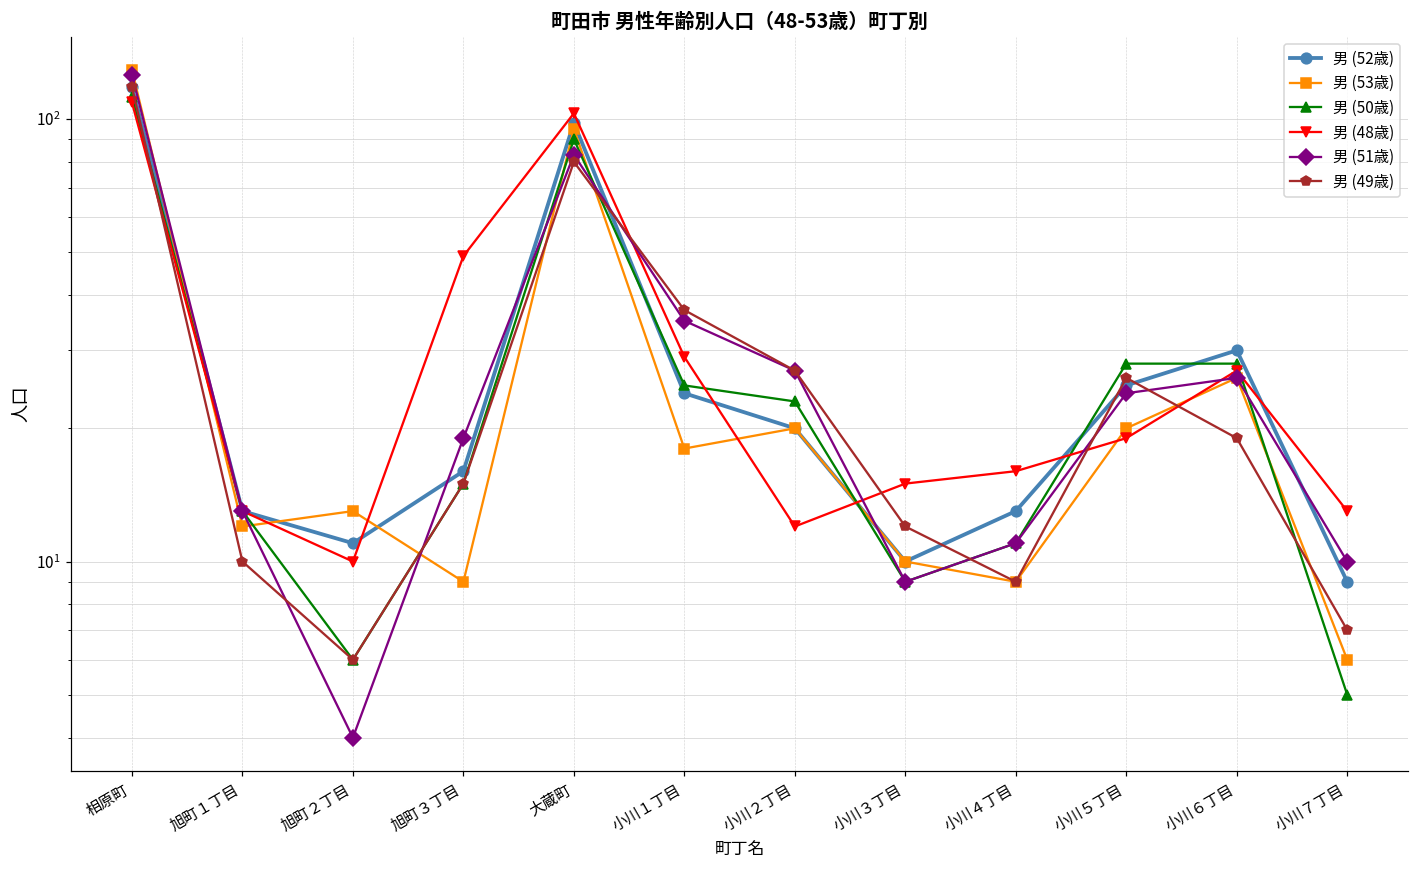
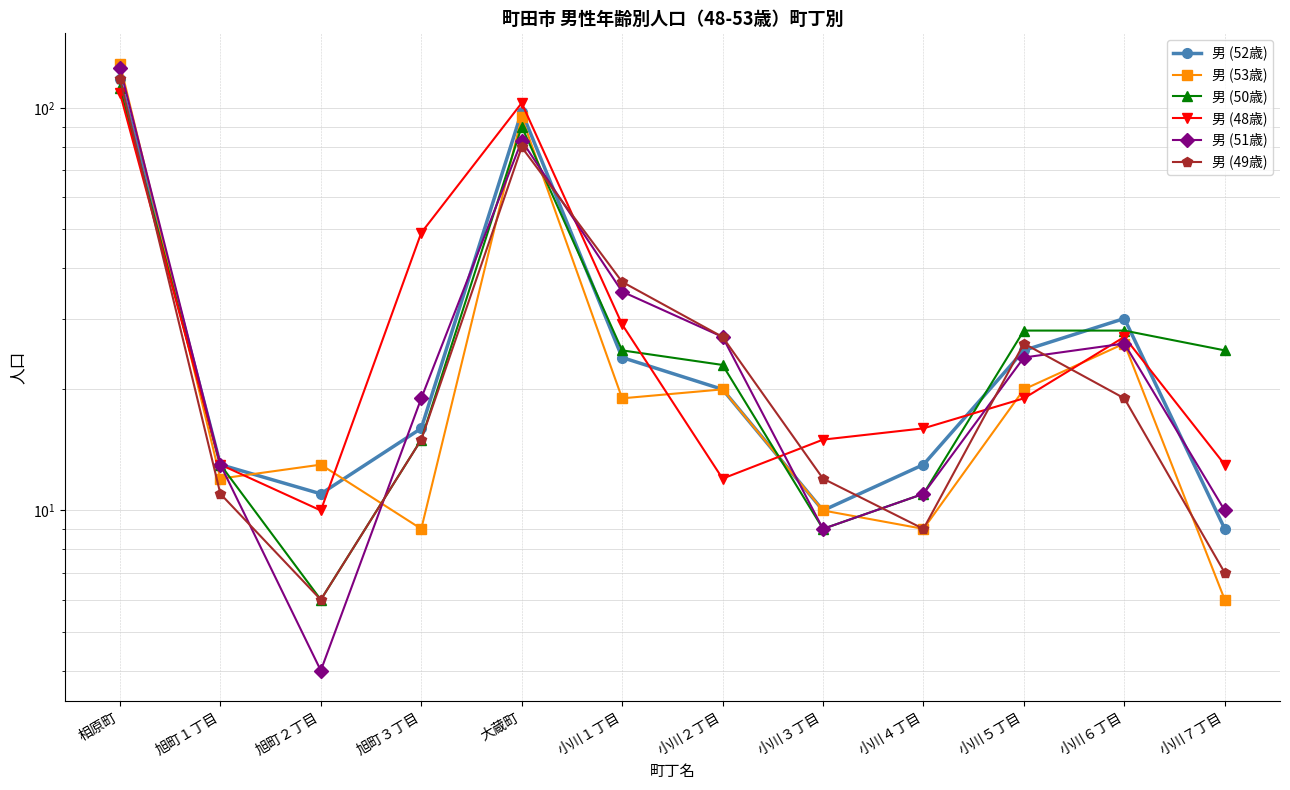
  {
    "男 (52歳)": {
      "旭町２丁目": 11,
      "旭町３丁目": 16,
      "大蔵町": 98,
      "小川１丁目": 24,
      "小川４丁目": 13,
      "小川５丁目": 25,
      "小川６丁目": 30,
      "小川７丁目": 9
    },
    "男 (53歳)": {
      "相原町": 129,
      "旭町１丁目": 12,
      "旭町２丁目": 13,
      "旭町３丁目": 9,
      "大蔵町": 95,
-     "小川１丁目": 18,
+     "小川１丁目": 19,
      "小川５丁目": 20,
      "小川７丁目": 6
    },
    "男 (50歳)": {
      "相原町": 112,
      "大蔵町": 90,
      "小川１丁目": 25,
      "小川２丁目": 23,
      "小川５丁目": 28,
      "小川６丁目": 28,
-     "小川７丁目": 5
+     "小川７丁目": 25
    },
    "男 (48歳)": {
      "相原町": 109,
      "旭町２丁目": 10,
      "旭町３丁目": 49,
      "大蔵町": 103,
      "小川１丁目": 29,
      "小川２丁目": 12,
      "小川３丁目": 15,
      "小川４丁目": 16,
      "小川５丁目": 19,
      "小川６丁目": 27,
      "小川７丁目": 13
    },
    "男 (51歳)": {
      "相原町": 126,
      "旭町２丁目": 4,
      "旭町３丁目": 19,
      "大蔵町": 83,
      "小川１丁目": 35,
      "小川５丁目": 24,
      "小川７丁目": 10
    },
    "男 (49歳)": {
-     "旭町１丁目": 10,
+     "旭町１丁目": 11,
      "大蔵町": 80,
      "小川１丁目": 37,
      "小川３丁目": 12,
      "小川５丁目": 26,
      "小川６丁目": 19,
      "小川７丁目": 7
    }
  }
